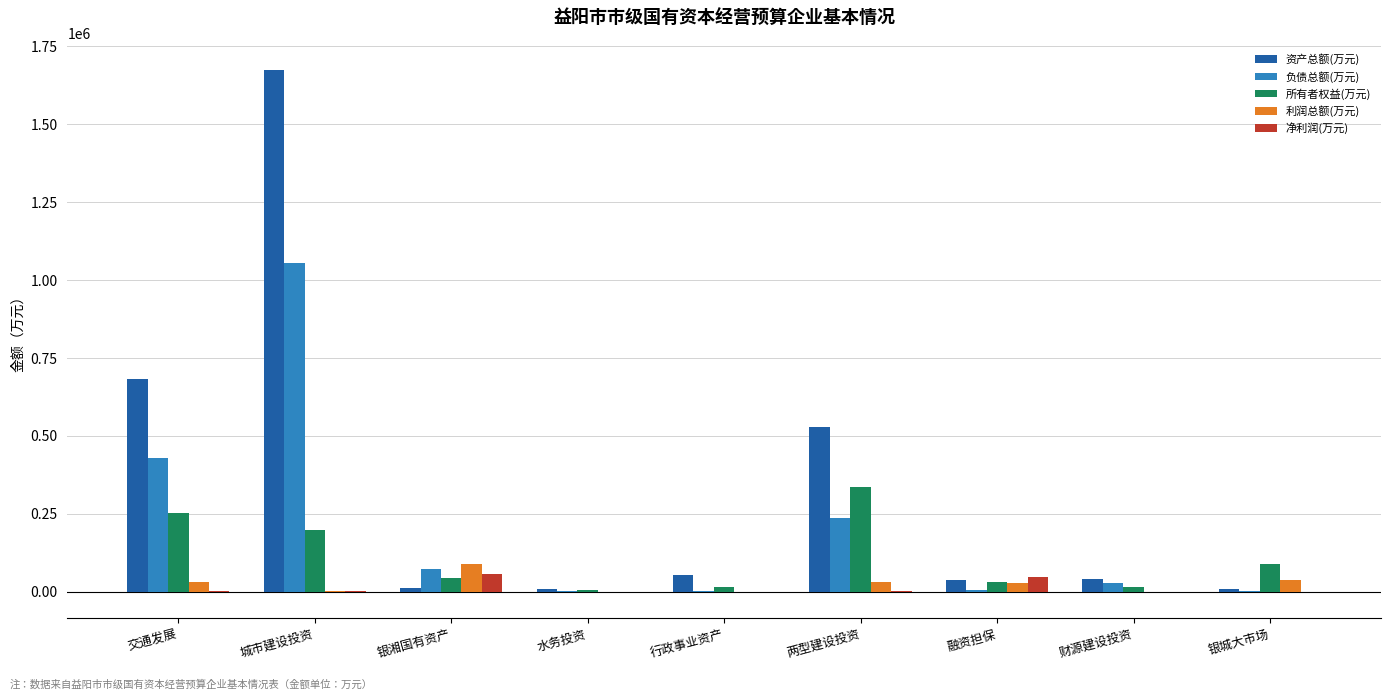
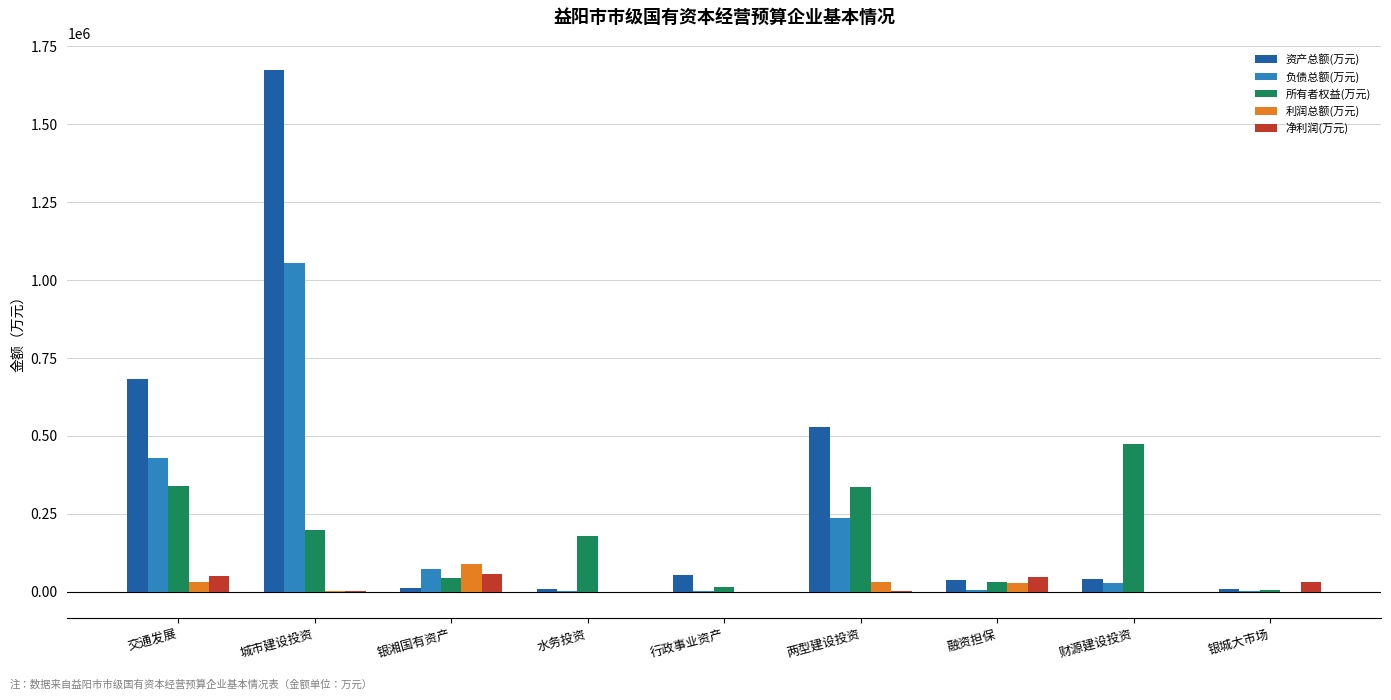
  {
    "所有者权益(万元)": {
-     "交通发展": 250000,
+     "交通发展": 340000,
      "城市建设投资": 200000,
      "银湘国有资产": 40000,
-     "水务投资": 0,
+     "水务投资": 180000,
      "行政事业资产": 10000,
      "两型建设投资": 340000,
      "融资担保": 30000,
-     "财源建设投资": 10000,
-     "银城大市场": 90000
+     "财源建设投资": 480000,
+     "银城大市场": 0
    },
    "利润总额(万元)": {
      "交通发展": 30000,
      "银湘国有资产": 90000,
      "两型建设投资": 30000,
      "融资担保": 30000,
-     "银城大市场": 40000
+     "银城大市场": 0
    },
    "净利润(万元)": {
-     "交通发展": 0,
+     "交通发展": 50000,
      "银湘国有资产": 60000,
      "融资担保": 50000,
-     "银城大市场": 0
+     "银城大市场": 30000
    }
  }
